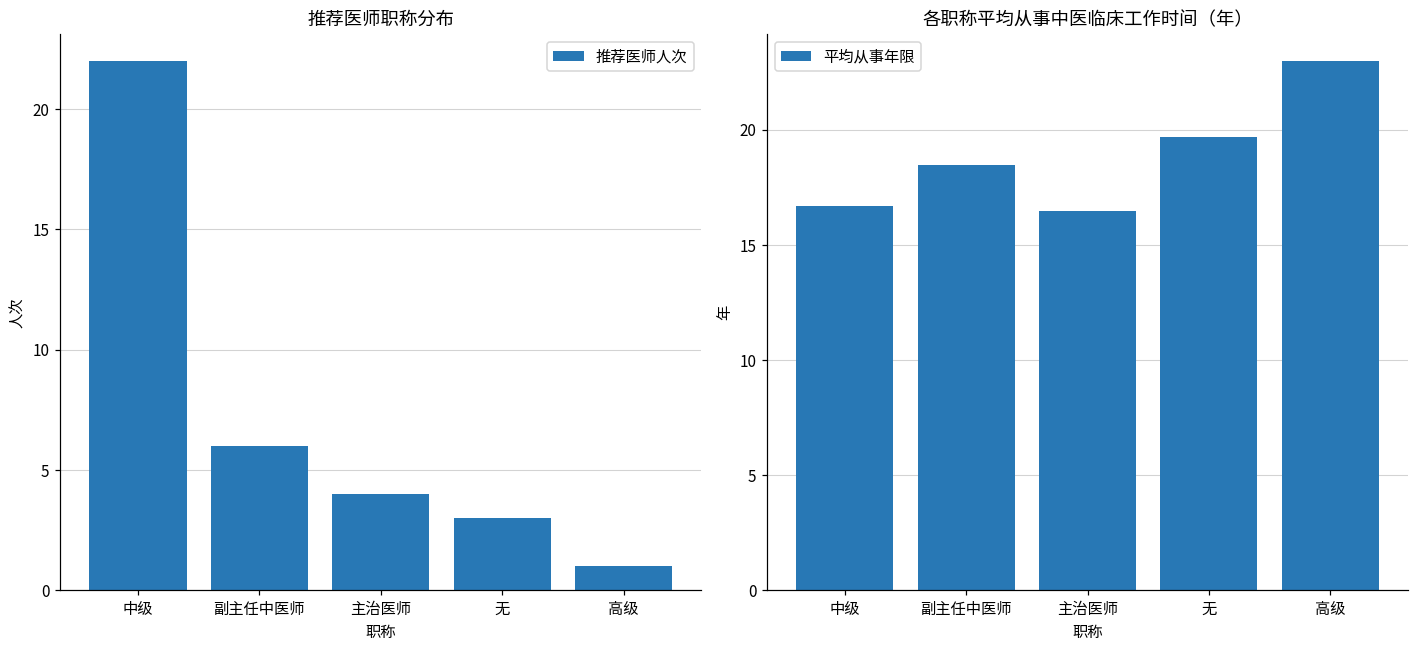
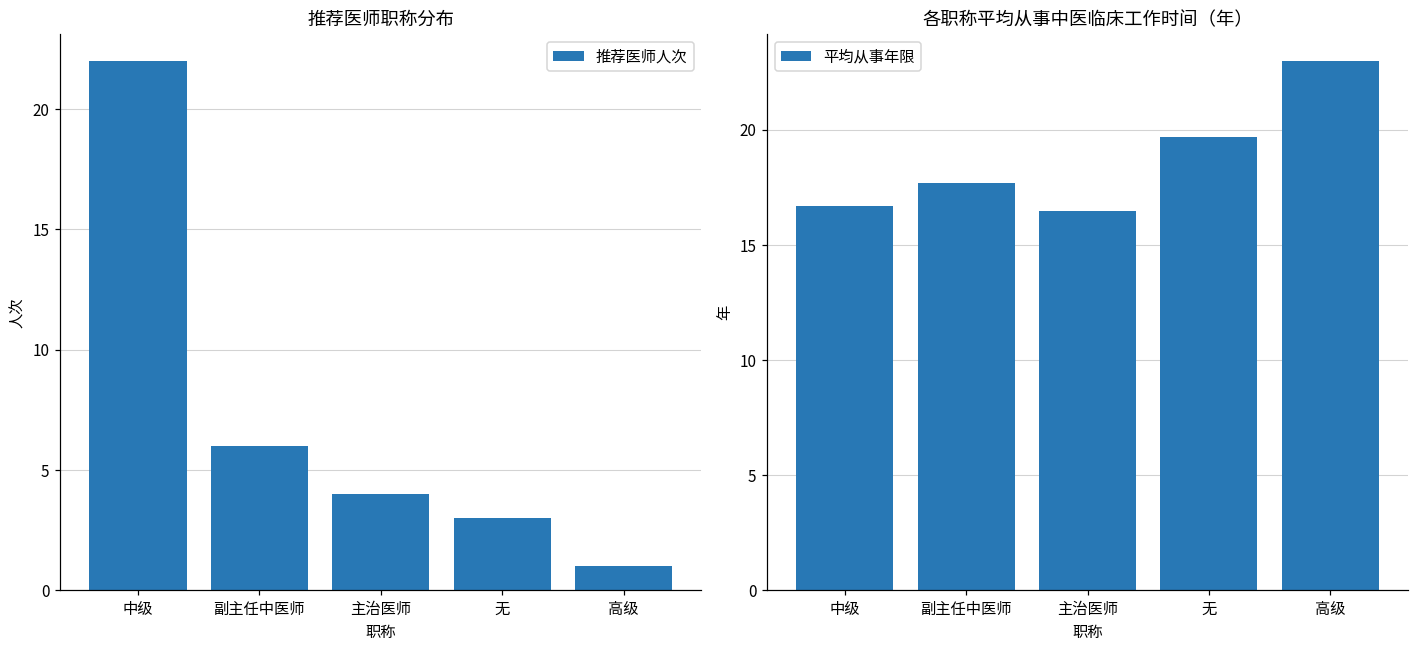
  {
    "推荐医师职称分布": {
      "中级": 22.0,
      "副主任中医师": 6.0,
      "主治医师": 4.0,
      "无": 3.0,
      "高级": 1.0
    },
    "各职称平均从事中医临床工作时间（年）": {
      "中级": 16.7,
-     "副主任中医师": 18.5,
+     "副主任中医师": 17.7,
      "主治医师": 16.5,
      "无": 19.7,
      "高级": 23.0
    }
  }
